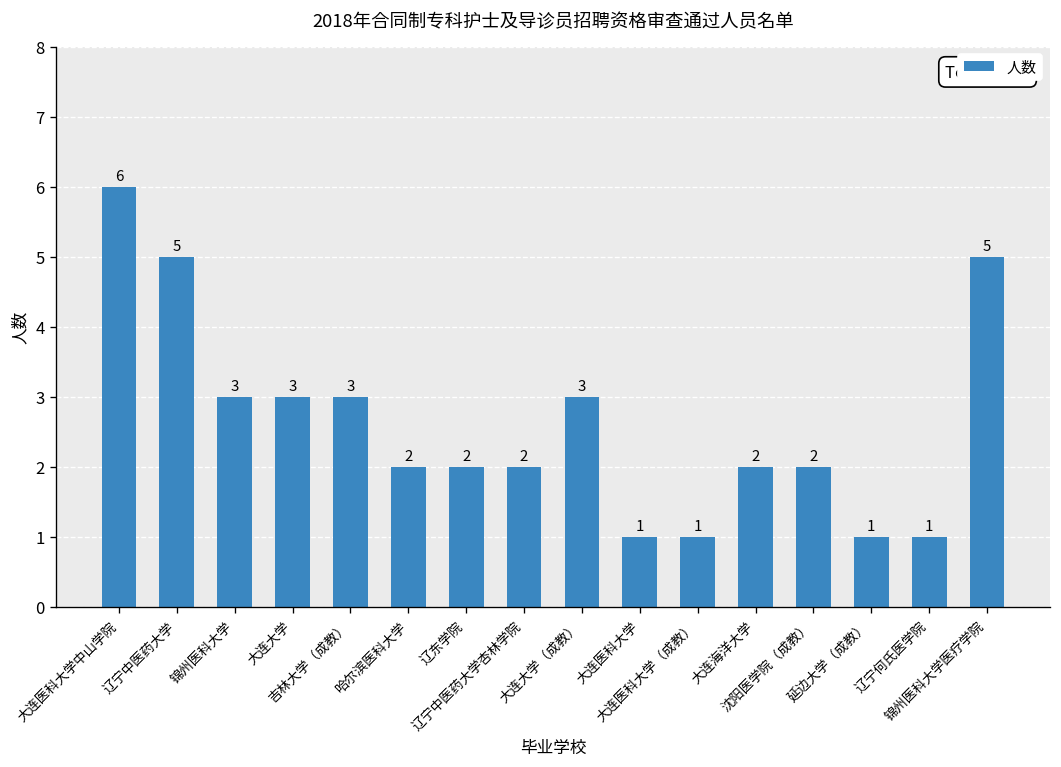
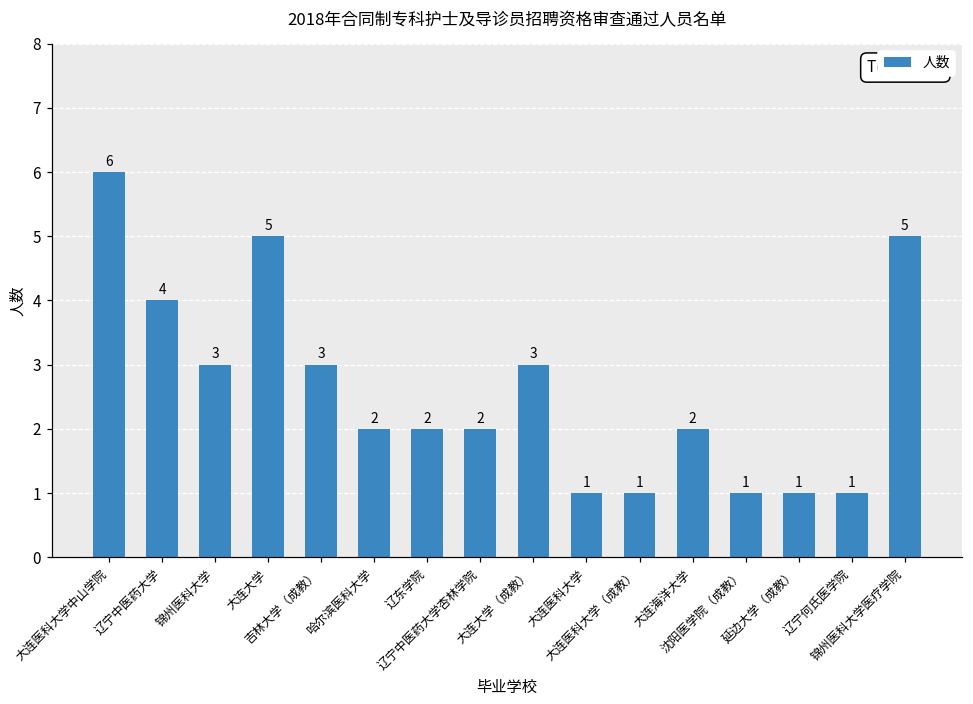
  {
    "大连医科大学中山学院": 6,
-   "辽宁中医药大学": 5,
+   "辽宁中医药大学": 4,
    "锦州医科大学": 3,
-   "大连大学": 3,
+   "大连大学": 5,
    "吉林大学（成教）": 3,
    "哈尔滨医科大学": 2,
    "辽东学院": 2,
    "辽宁中医药大学杏林学院": 2,
    "大连大学（成教）": 3,
    "大连医科大学": 1,
    "大连医科大学（成教）": 1,
    "大连海洋大学": 2,
-   "沈阳医学院（成教）": 2,
+   "沈阳医学院（成教）": 1,
    "延边大学（成教）": 1,
    "辽宁何氏医学院": 1,
    "锦州医科大学医疗学院": 5
  }
